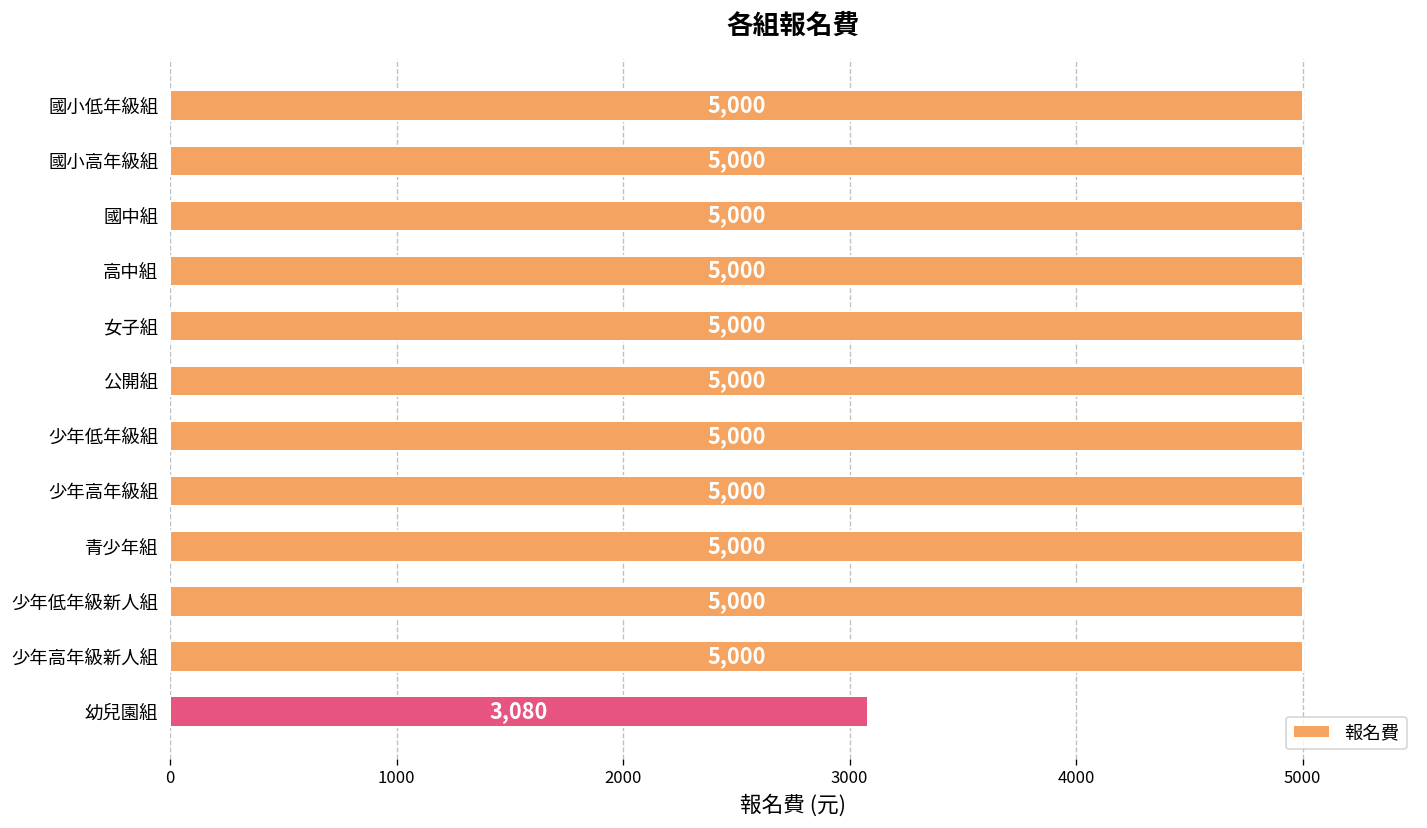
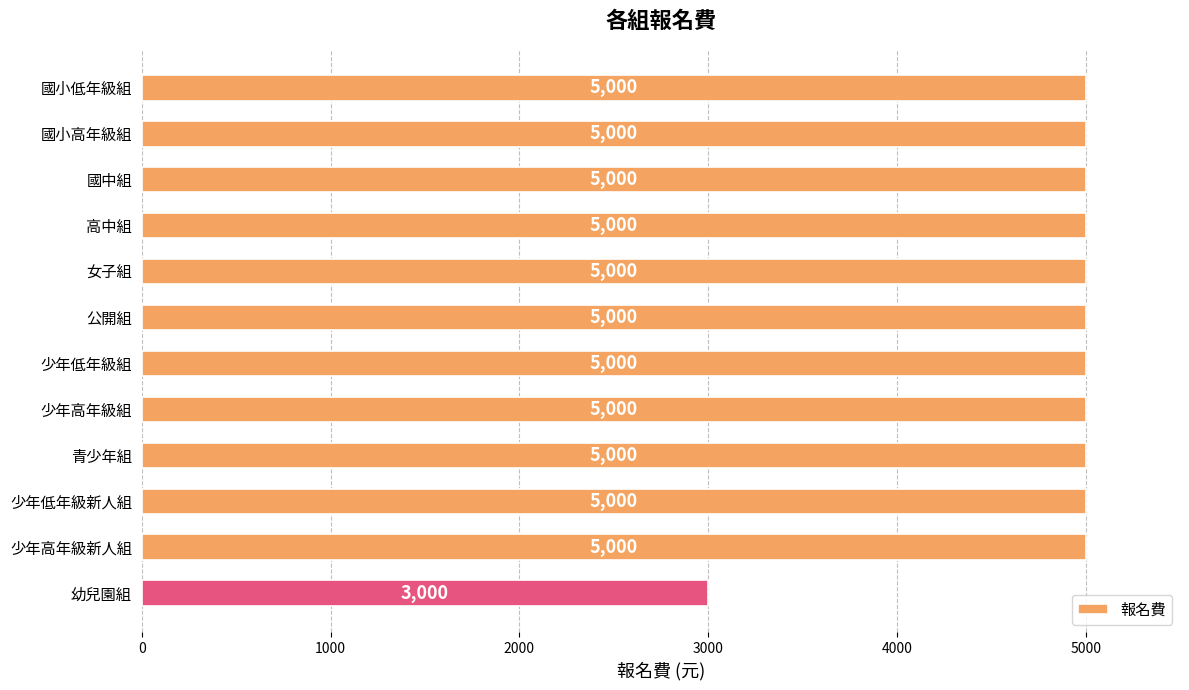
  {
    "國小低年級組": "5,000",
    "國小高年級組": "5,000",
    "國中組": "5,000",
    "高中組": "5,000",
    "女子組": "5,000",
    "公開組": "5,000",
    "少年低年級組": "5,000",
    "少年高年級組": "5,000",
    "青少年組": "5,000",
    "少年低年級新人組": "5,000",
    "少年高年級新人組": "5,000",
-   "幼兒園組": "3,080"
+   "幼兒園組": "3,000"
  }
